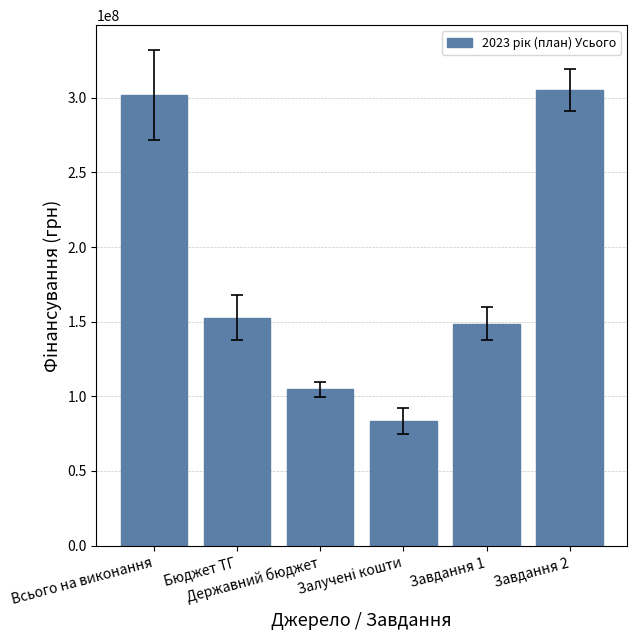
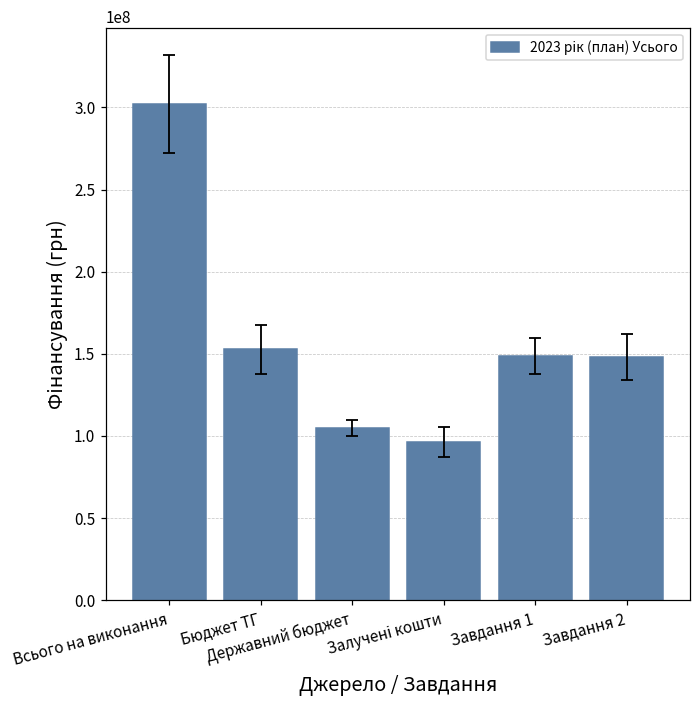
  {
    "2023 рік (план) Усього": {
      "Всього на виконання": 302000000,
      "Бюджет ТГ": 153000000,
      "Державний бюджет": 105000000,
-     "Залучені кошти": 83000000,
+     "Залучені кошти": 96000000,
      "Завдання 1": 149000000,
-     "Завдання 2": 305000000
+     "Завдання 2": 148000000
    }
  }
